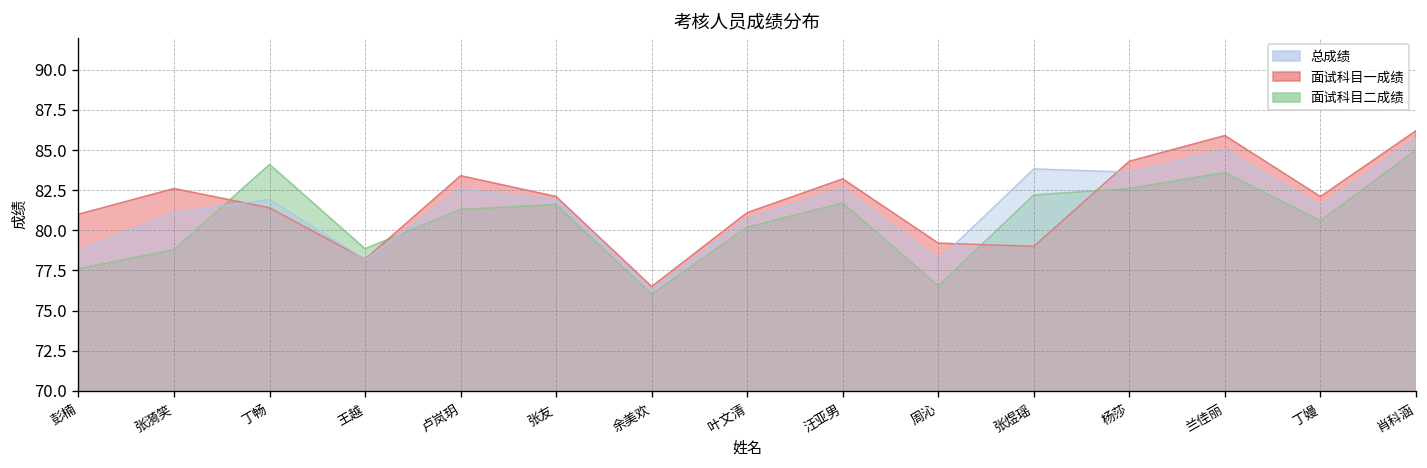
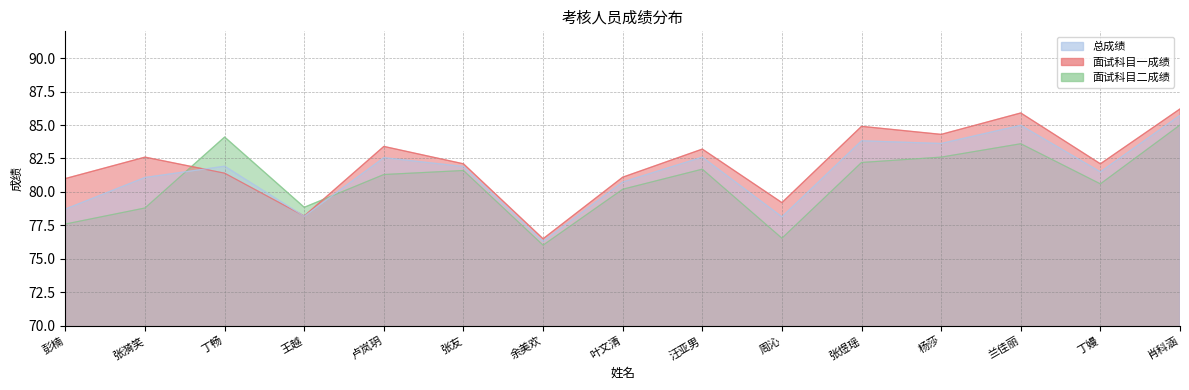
  {
    "面试科目二成绩": {
      "彭楠": 77.6,
      "张漪笑": 78.8,
      "丁畅": 84.1,
      "王越": 78.9,
      "卢岚玥": 81.3,
      "张友": 81.6,
      "余美欢": 76.0,
      "叶文清": 80.2,
      "汪亚男": 81.7,
      "周沁": 76.5,
      "张煜瑶": 82.2,
      "杨莎": 82.6,
      "兰佳丽": 83.6,
      "丁嫚": 80.6,
      "肖科涵": 85.0
    },
    "面试科目一成绩": {
      "彭楠": 81.0,
      "张漪笑": 82.6,
      "丁畅": 81.4,
      "卢岚玥": 83.4,
      "张友": 82.1,
      "叶文清": 81.1,
      "汪亚男": 83.2,
      "周沁": 79.2,
-     "张煜瑶": 79.0,
+     "张煜瑶": 84.9,
      "杨莎": 84.3,
      "兰佳丽": 85.9,
      "丁嫚": 82.1,
      "肖科涵": 86.2
    },
    "总成绩": {
      "彭楠": 78.7,
      "张漪笑": 81.1,
      "丁畅": 81.9,
      "卢岚玥": 82.6,
      "张友": 81.9,
      "叶文清": 80.7,
      "汪亚男": 82.6,
      "周沁": 78.1,
      "张煜瑶": 83.8,
      "杨莎": 83.6,
      "兰佳丽": 85.0,
      "丁嫚": 81.5,
      "肖科涵": 85.7
    }
  }
